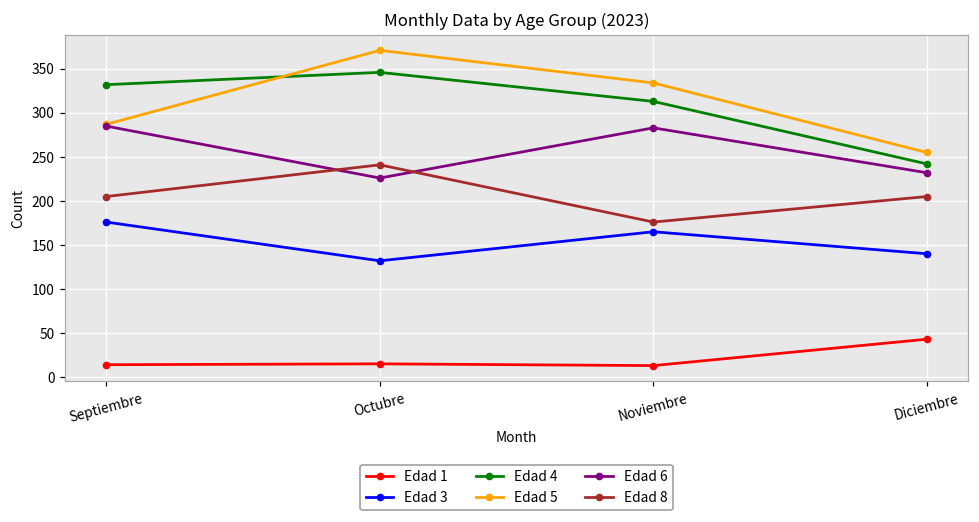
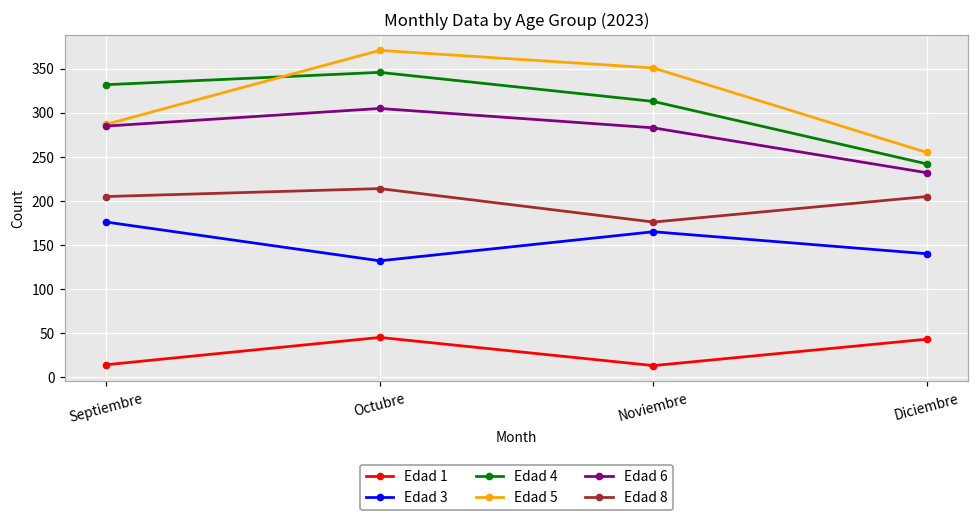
  {
    "Edad 1": {
      "Septiembre": 10,
-     "Octubre": 20,
+     "Octubre": 50,
      "Noviembre": 10,
      "Diciembre": 40
    },
    "Edad 3": {
      "Septiembre": 180,
      "Octubre": 130,
      "Noviembre": 170,
      "Diciembre": 140
    },
    "Edad 4": {
      "Septiembre": 330,
      "Octubre": 350,
      "Noviembre": 310,
      "Diciembre": 240
    },
    "Edad 5": {
      "Octubre": 370,
-     "Noviembre": 330,
+     "Noviembre": 350,
      "Diciembre": 260
    },
    "Edad 6": {
-     "Octubre": 230,
+     "Octubre": 310,
      "Noviembre": 280,
      "Diciembre": 230
    },
    "Edad 8": {
      "Septiembre": 210,
-     "Octubre": 240,
+     "Octubre": 210,
      "Noviembre": 180,
      "Diciembre": 210
    }
  }
